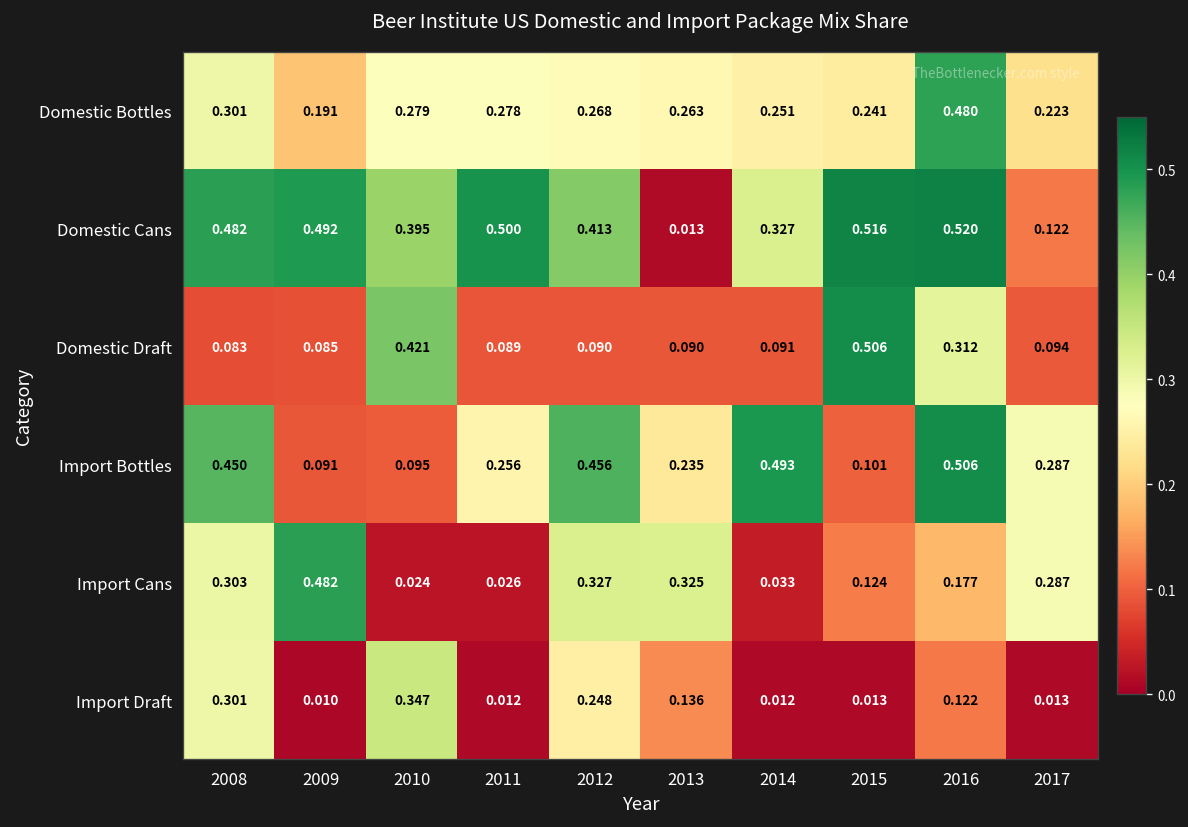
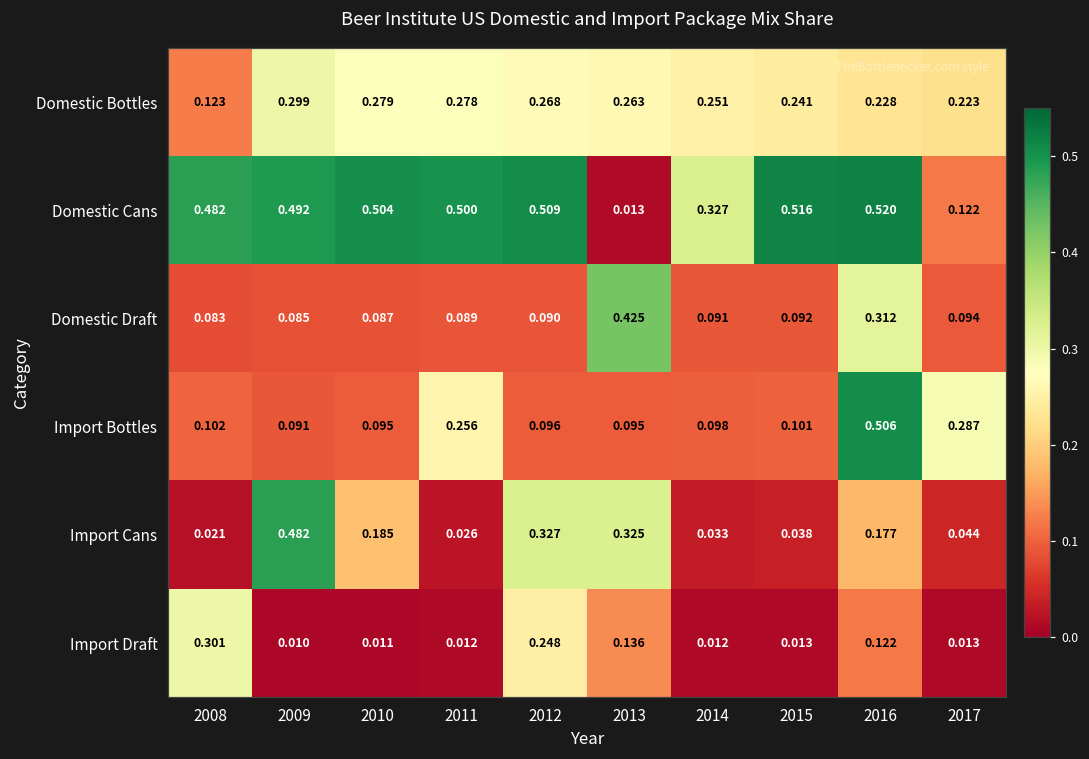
  {
    "Domestic Bottles": {
-     "2008": 0.301,
-     "2009": 0.191,
+     "2008": 0.123,
+     "2009": 0.299,
      "2010": 0.279,
      "2011": 0.278,
      "2012": 0.268,
      "2013": 0.263,
      "2014": 0.251,
      "2015": 0.241,
-     "2016": 0.480,
+     "2016": 0.228,
      "2017": 0.223
    },
    "Domestic Cans": {
      "2008": 0.482,
      "2009": 0.492,
-     "2010": 0.395,
+     "2010": 0.504,
      "2011": 0.500,
-     "2012": 0.413,
+     "2012": 0.509,
      "2013": 0.013,
      "2014": 0.327,
      "2015": 0.516,
      "2016": 0.520,
      "2017": 0.122
    },
    "Domestic Draft": {
      "2008": 0.083,
      "2009": 0.085,
-     "2010": 0.421,
+     "2010": 0.087,
      "2011": 0.089,
      "2012": 0.090,
-     "2013": 0.090,
+     "2013": 0.425,
      "2014": 0.091,
-     "2015": 0.506,
+     "2015": 0.092,
      "2016": 0.312,
      "2017": 0.094
    },
    "Import Bottles": {
-     "2008": 0.450,
+     "2008": 0.102,
      "2009": 0.091,
      "2010": 0.095,
      "2011": 0.256,
-     "2012": 0.456,
-     "2013": 0.235,
-     "2014": 0.493,
+     "2012": 0.096,
+     "2013": 0.095,
+     "2014": 0.098,
      "2015": 0.101,
      "2016": 0.506,
      "2017": 0.287
    },
    "Import Cans": {
-     "2008": 0.303,
+     "2008": 0.021,
      "2009": 0.482,
-     "2010": 0.024,
+     "2010": 0.185,
      "2011": 0.026,
      "2012": 0.327,
      "2013": 0.325,
      "2014": 0.033,
-     "2015": 0.124,
+     "2015": 0.038,
      "2016": 0.177,
-     "2017": 0.287
+     "2017": 0.044
    },
    "Import Draft": {
      "2008": 0.301,
      "2009": 0.010,
-     "2010": 0.347,
+     "2010": 0.011,
      "2011": 0.012,
      "2012": 0.248,
      "2013": 0.136,
      "2014": 0.012,
      "2015": 0.013,
      "2016": 0.122,
      "2017": 0.013
    }
  }
